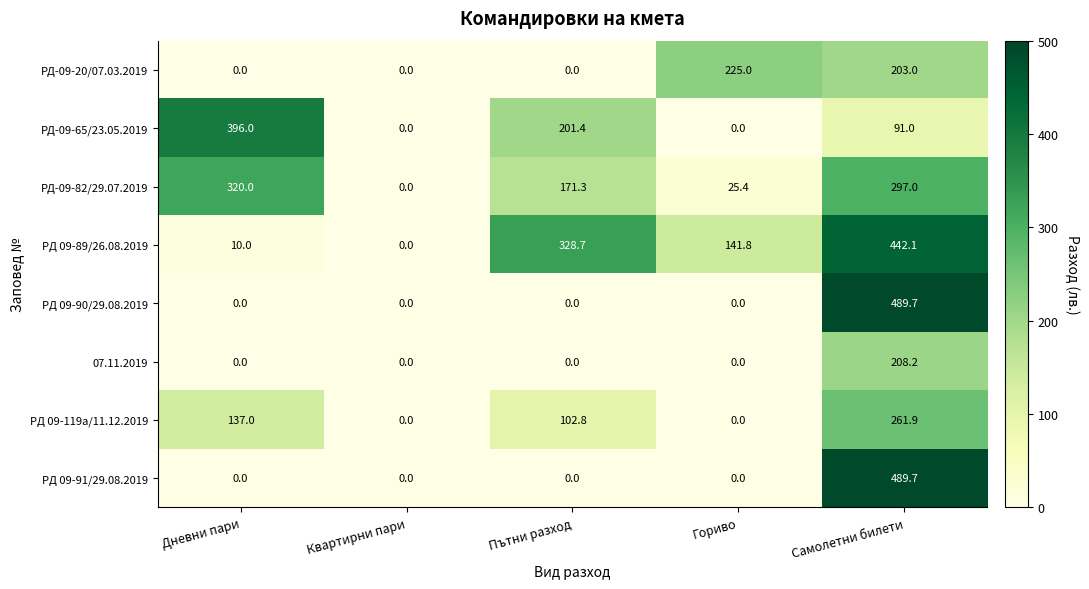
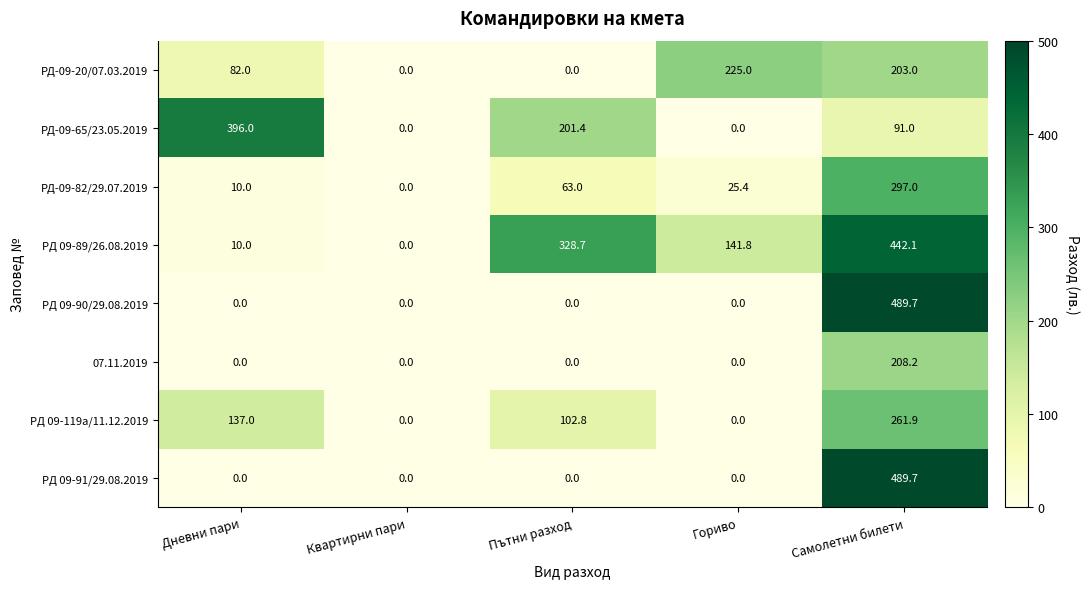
  {
    "РД-09-20/07.03.2019": {
-     "Дневни пари": 0.0,
+     "Дневни пари": 82.0,
      "Квартирни пари": 0.0,
      "Пътни разход": 0.0,
      "Гориво": 225.0,
      "Самолетни билети": 203.0
    },
    "РД-09-65/23.05.2019": {
      "Дневни пари": 396.0,
      "Квартирни пари": 0.0,
      "Пътни разход": 201.4,
      "Гориво": 0.0,
      "Самолетни билети": 91.0
    },
    "РД-09-82/29.07.2019": {
-     "Дневни пари": 320.0,
+     "Дневни пари": 10.0,
      "Квартирни пари": 0.0,
-     "Пътни разход": 171.3,
+     "Пътни разход": 63.0,
      "Гориво": 25.4,
      "Самолетни билети": 297.0
    },
    "РД 09-89/26.08.2019": {
      "Дневни пари": 10.0,
      "Квартирни пари": 0.0,
      "Пътни разход": 328.7,
      "Гориво": 141.8,
      "Самолетни билети": 442.1
    },
    "РД 09-90/29.08.2019": {
      "Дневни пари": 0.0,
      "Квартирни пари": 0.0,
      "Пътни разход": 0.0,
      "Гориво": 0.0,
      "Самолетни билети": 489.7
    },
    "07.11.2019": {
      "Дневни пари": 0.0,
      "Квартирни пари": 0.0,
      "Пътни разход": 0.0,
      "Гориво": 0.0,
      "Самолетни билети": 208.2
    },
    "РД 09-119а/11.12.2019": {
      "Дневни пари": 137.0,
      "Квартирни пари": 0.0,
      "Пътни разход": 102.8,
      "Гориво": 0.0,
      "Самолетни билети": 261.9
    },
    "РД 09-91/29.08.2019": {
      "Дневни пари": 0.0,
      "Квартирни пари": 0.0,
      "Пътни разход": 0.0,
      "Гориво": 0.0,
      "Самолетни билети": 489.7
    }
  }
